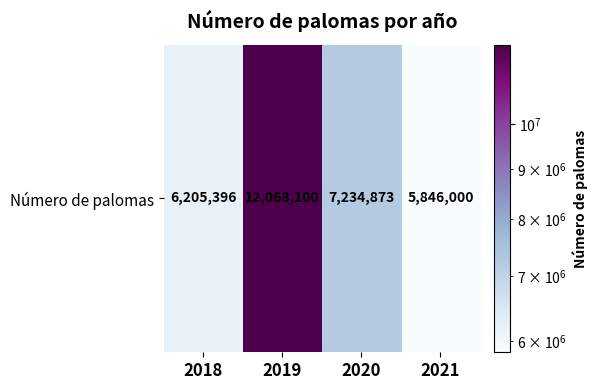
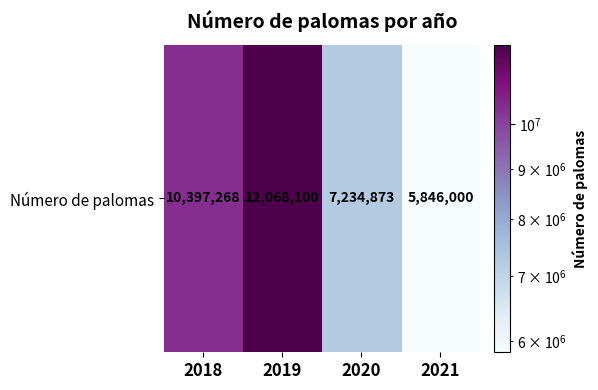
  {
    "Número de palomas": {
-     "2018": "6,205,396",
+     "2018": "10,397,268",
      "2019": "12,068,100",
      "2020": "7,234,873",
      "2021": "5,846,000"
    }
  }
